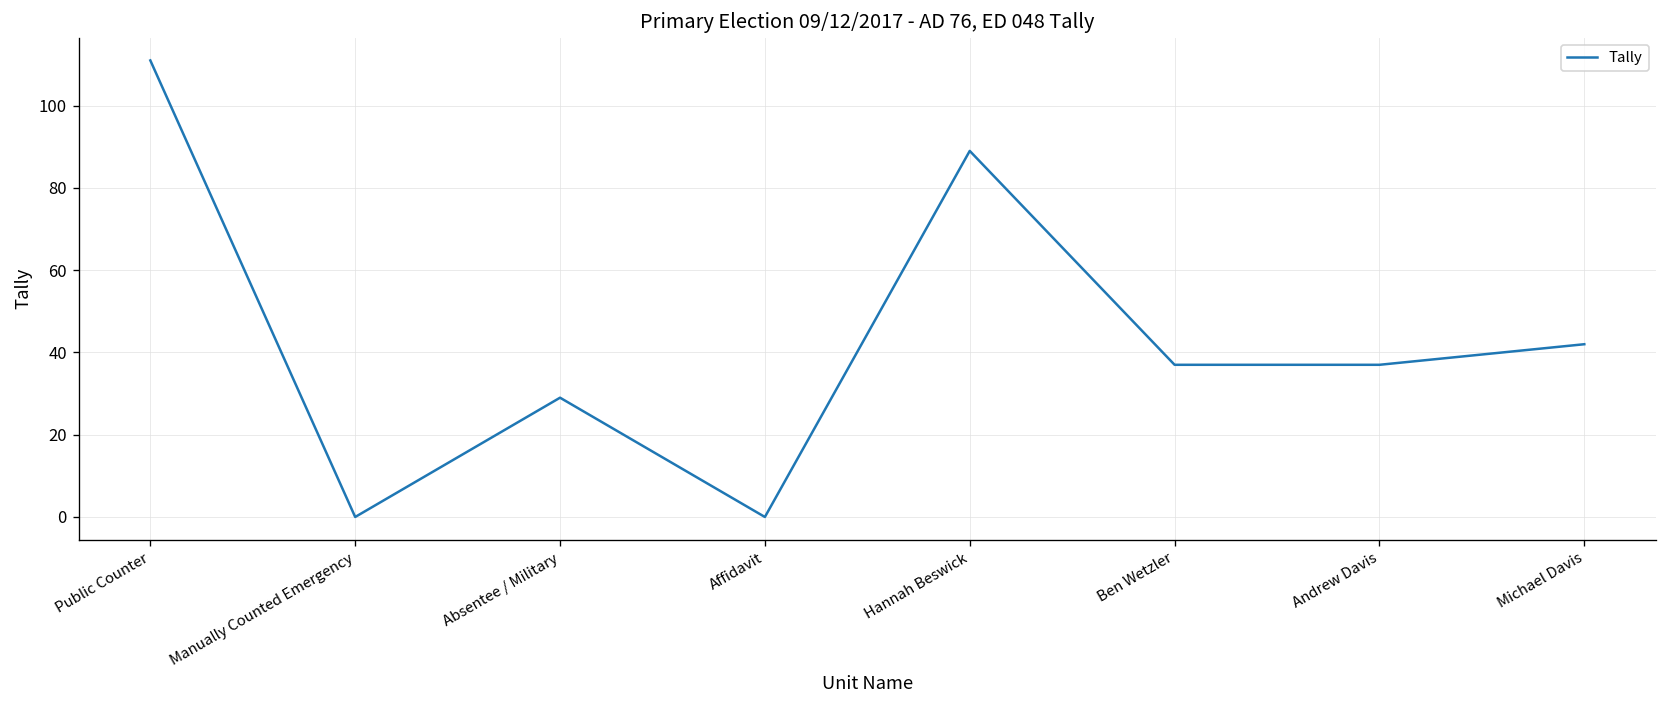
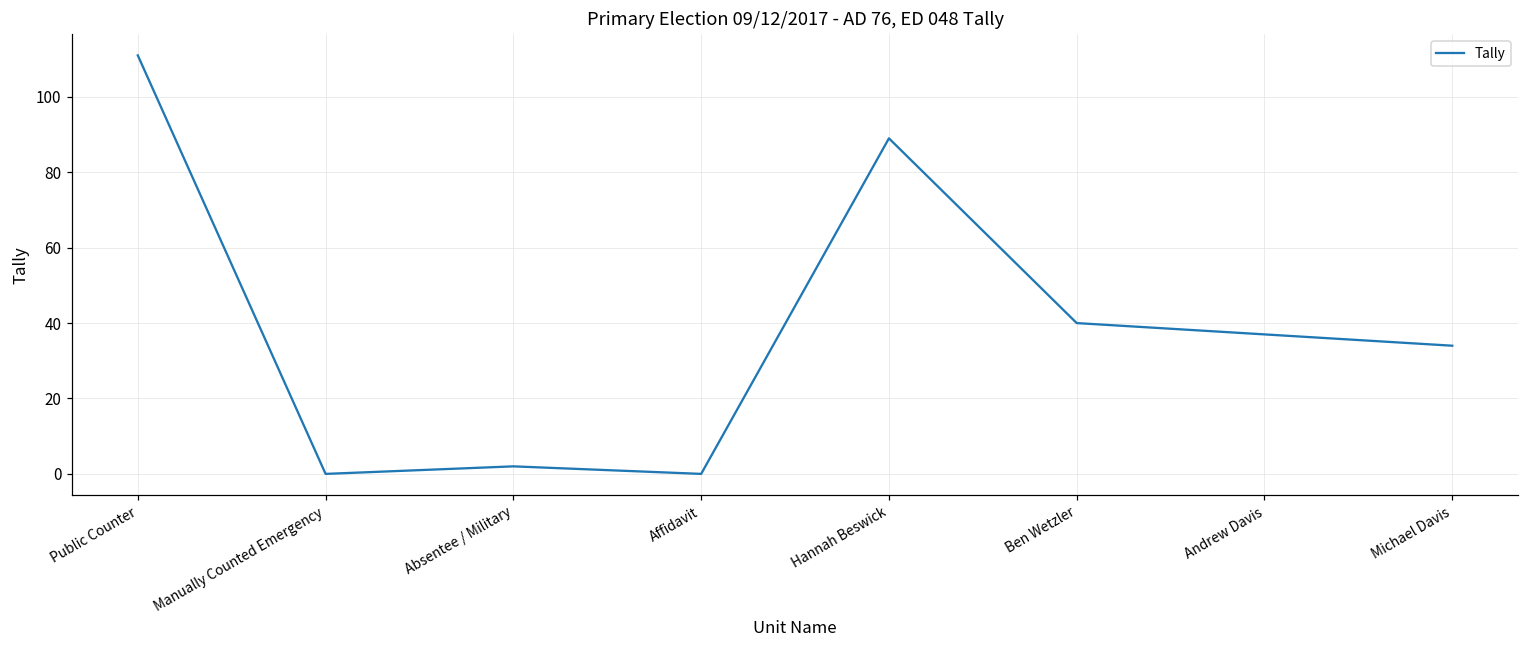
  {
    "Public Counter": 111,
    "Manually Counted Emergency": 0,
-   "Absentee / Military": 29,
+   "Absentee / Military": 2,
    "Affidavit": 0,
    "Hannah Beswick": 89,
-   "Ben Wetzler": 37,
+   "Ben Wetzler": 40,
    "Andrew Davis": 37,
-   "Michael Davis": 42
+   "Michael Davis": 34
  }
